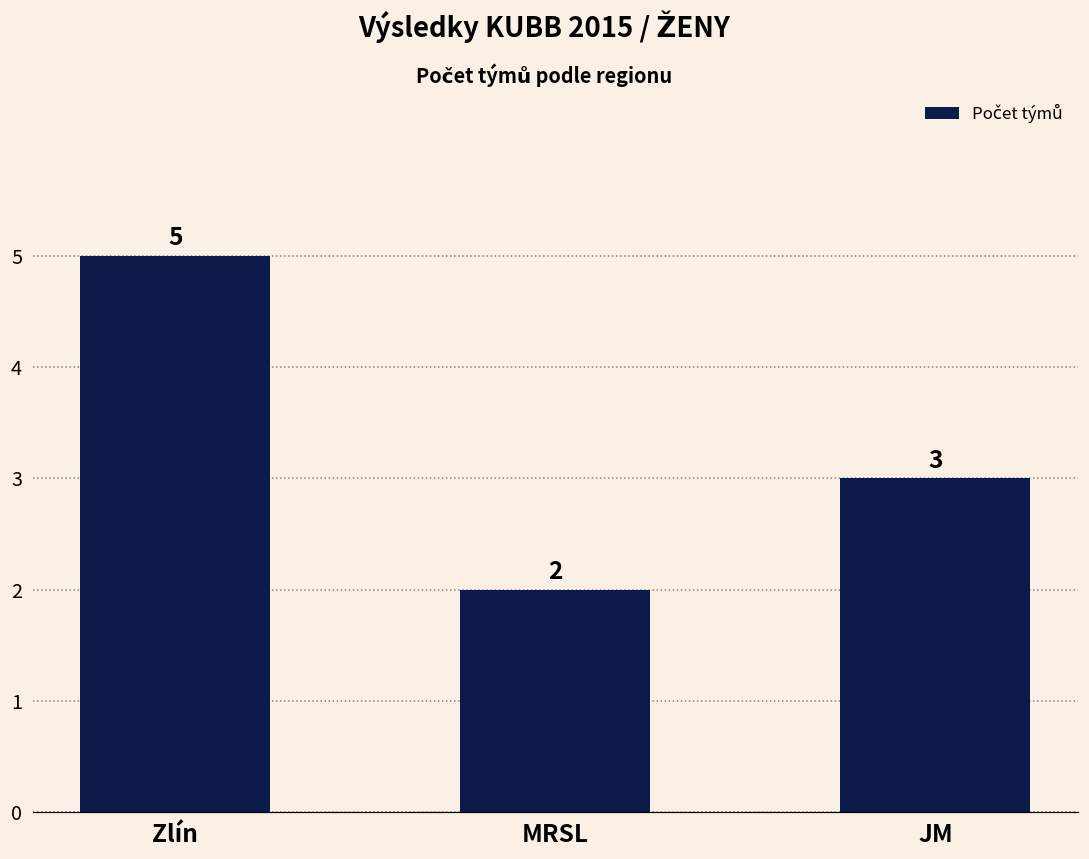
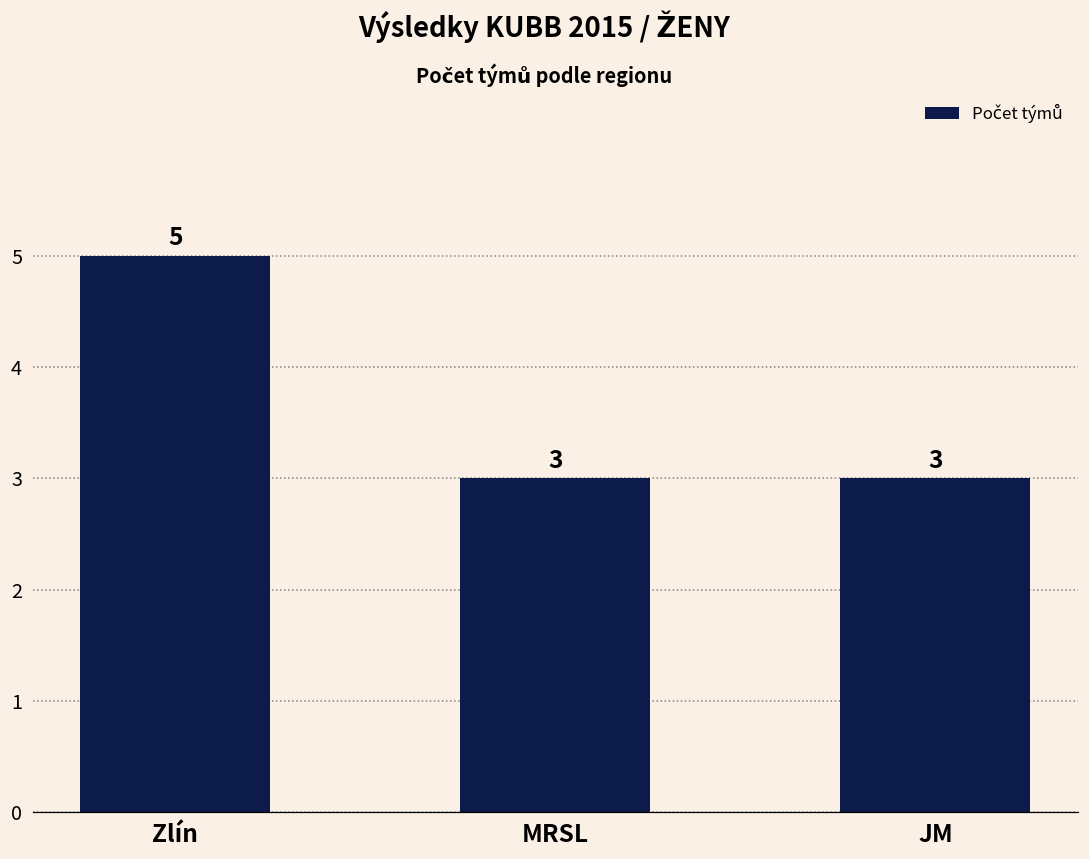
  {
    "Zlín": 5,
-   "MRSL": 2,
+   "MRSL": 3,
    "JM": 3
  }
